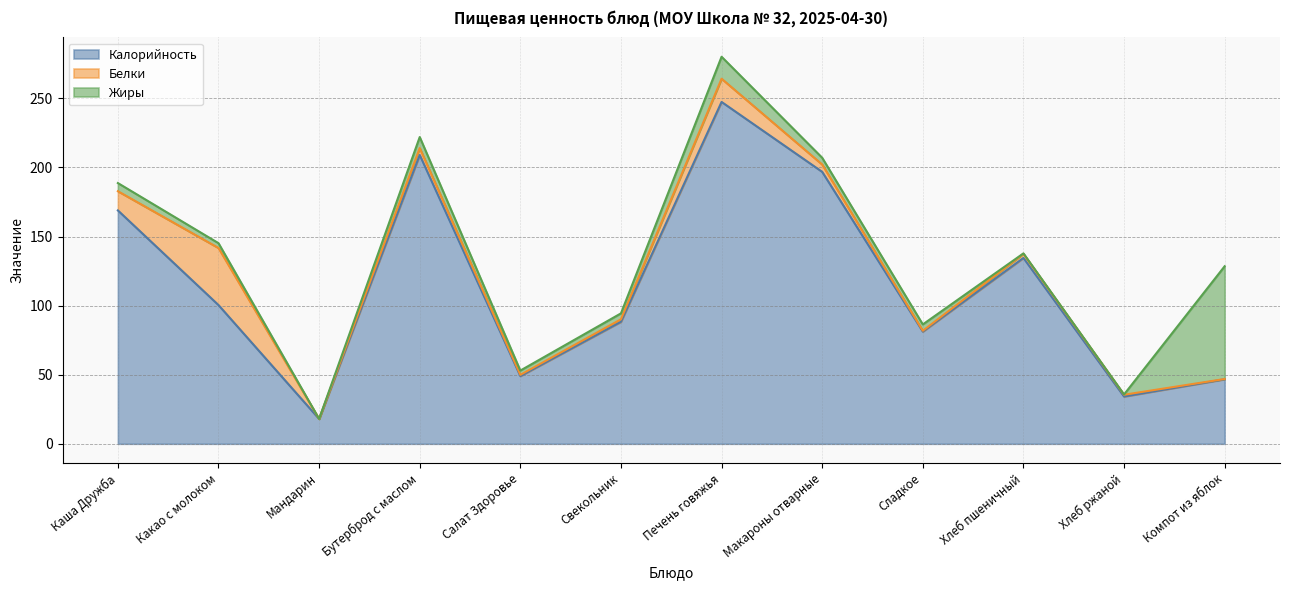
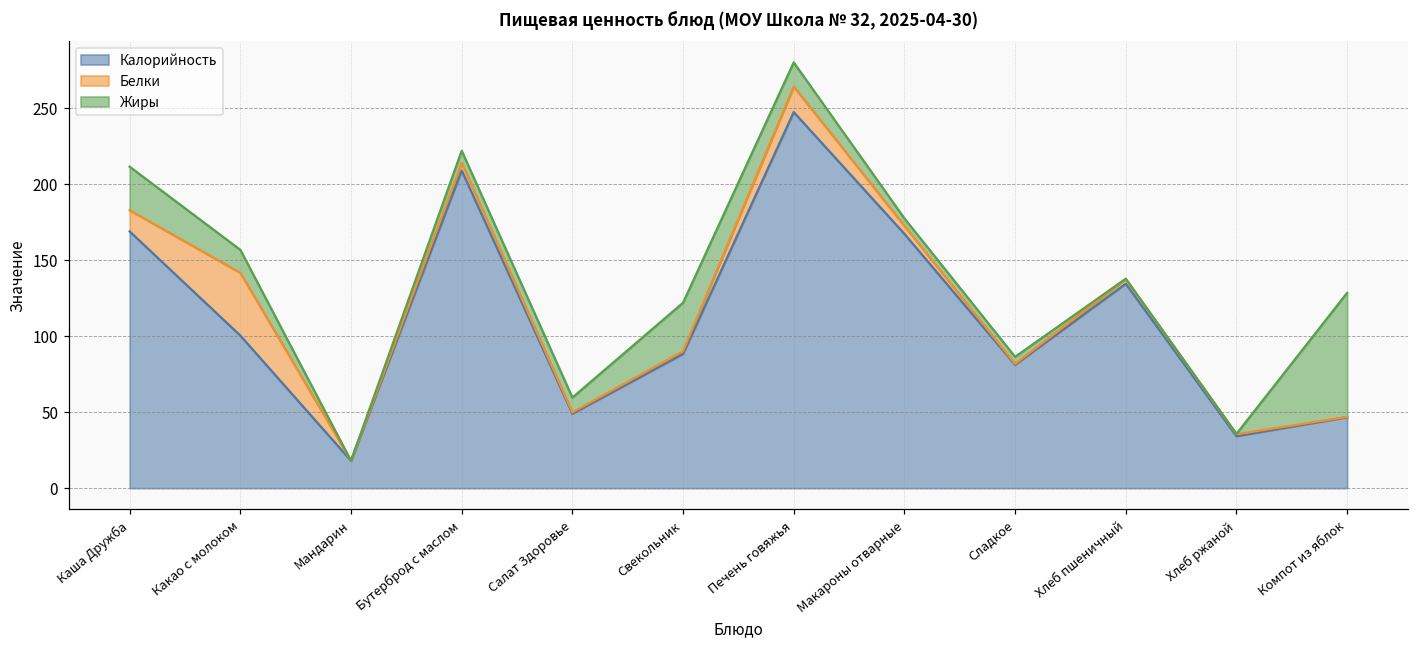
  {
    "Калорийность": {
      "Каша Дружба": 169,
      "Какао с молоком": 100,
      "Бутерброд с маслом": 209,
      "Печень говяжья": 247,
-     "Макароны отварные": 197,
+     "Макароны отварные": 167,
      "Хлеб пшеничный": 135
    },
    "Белки": {
      "Каша Дружба": 14,
      "Какао с молоком": 41,
      "Бутерброд с маслом": 5,
      "Печень говяжья": 17,
      "Макароны отварные": 5
    },
    "Жиры": {
-     "Каша Дружба": 6,
-     "Какао с молоком": 4,
+     "Каша Дружба": 29,
+     "Какао с молоком": 15,
      "Бутерброд с маслом": 8,
-     "Салат Здоровье": 3,
-     "Свекольник": 4,
+     "Салат Здоровье": 10,
+     "Свекольник": 32,
      "Печень говяжья": 16,
      "Макароны отварные": 5,
      "Сладкое": 5,
      "Компот из яблок": 82
    }
  }
